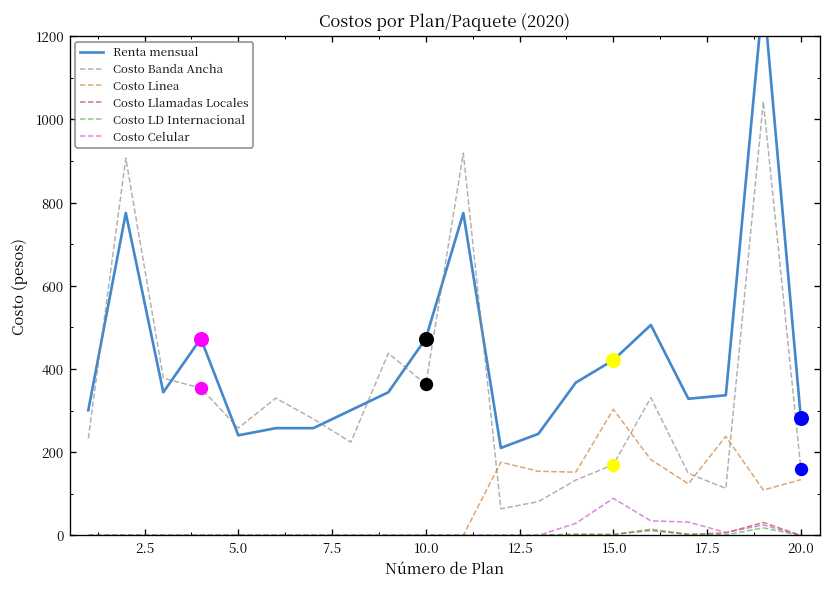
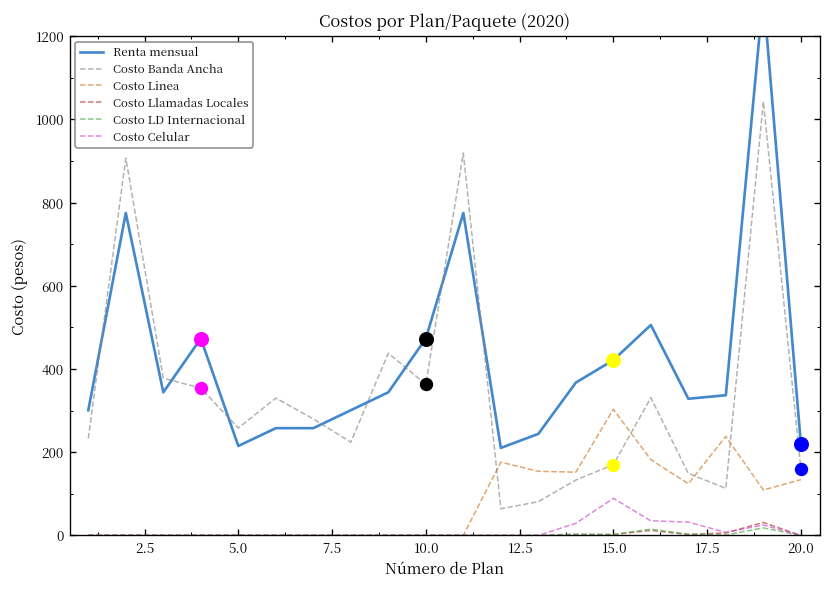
  {
    "Renta mensual": {
-     "5.0": 240,
-     "20.0": 280
+     "5.0": 210,
+     "20.0": 220
    },
    "Costo Banda Ancha": {
      "5.0": 260
    },
    "Costo Linea": {
      "15.0": 300,
      "20.0": 130
    },
    "Costo Celular": {
      "15.0": 90
    }
  }
